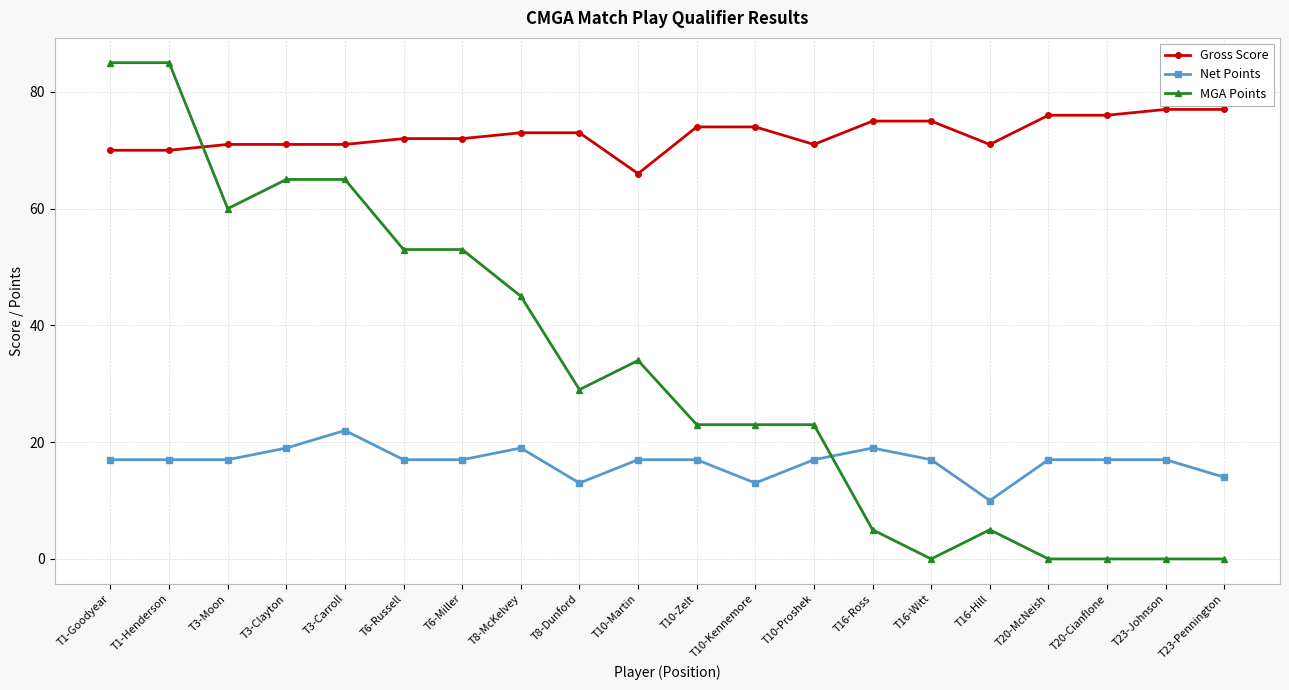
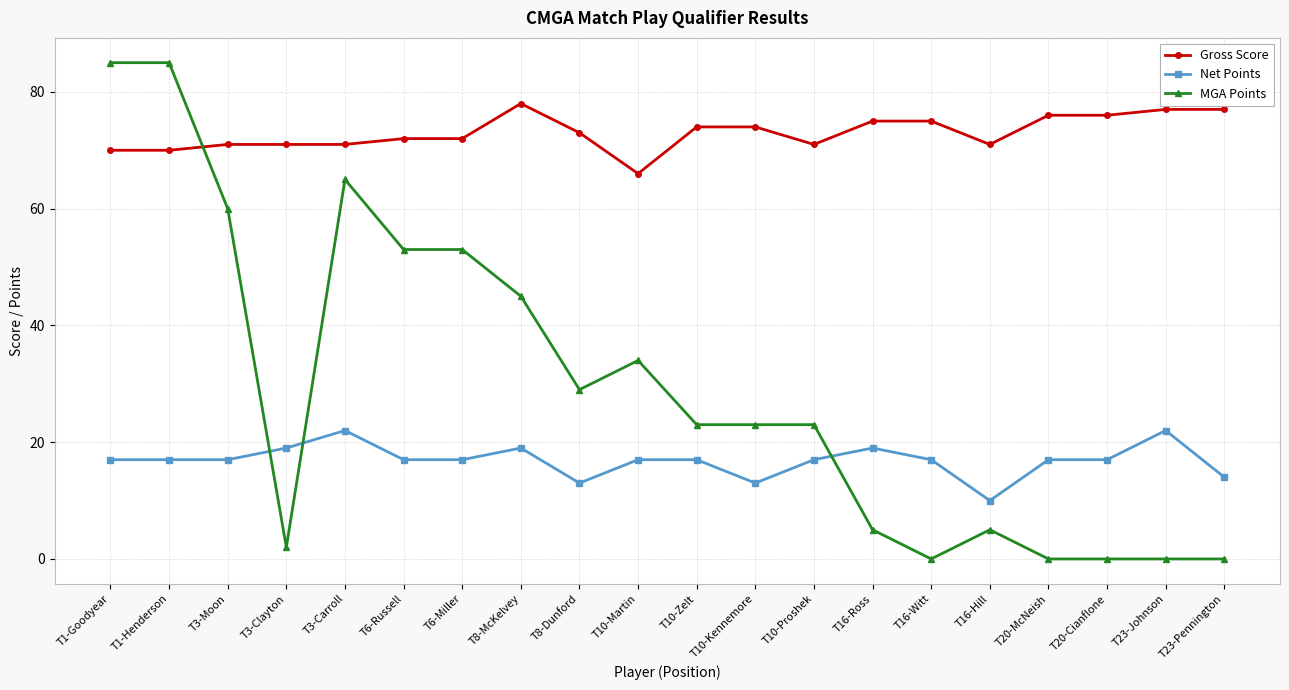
  {
    "Gross Score": {
      "T1-Goodyear": 70,
      "T1-Henderson": 70,
      "T3-Moon": 71,
      "T3-Clayton": 71,
      "T3-Carroll": 71,
      "T6-Russell": 72,
      "T6-Miller": 72,
-     "T8-McKelvey": 73,
+     "T8-McKelvey": 78,
      "T8-Dunford": 73,
      "T10-Martin": 66,
      "T10-Zelt": 74,
      "T10-Kennemore": 74,
      "T10-Proshek": 71,
      "T16-Ross": 75,
      "T16-Witt": 75,
      "T16-Hill": 71,
      "T20-McNeish": 76,
      "T20-Cianflone": 76,
      "T23-Johnson": 77,
      "T23-Pennington": 77
    },
    "Net Points": {
      "T1-Goodyear": 17,
      "T1-Henderson": 17,
      "T3-Moon": 17,
      "T3-Clayton": 19,
      "T3-Carroll": 22,
      "T6-Russell": 17,
      "T6-Miller": 17,
      "T8-McKelvey": 19,
      "T8-Dunford": 13,
      "T10-Martin": 17,
      "T10-Zelt": 17,
      "T10-Kennemore": 13,
      "T10-Proshek": 17,
      "T16-Ross": 19,
      "T16-Witt": 17,
      "T16-Hill": 10,
      "T20-McNeish": 17,
      "T20-Cianflone": 17,
-     "T23-Johnson": 17,
+     "T23-Johnson": 22,
      "T23-Pennington": 14
    },
    "MGA Points": {
      "T1-Goodyear": 85,
      "T1-Henderson": 85,
      "T3-Moon": 60,
-     "T3-Clayton": 65,
+     "T3-Clayton": 2,
      "T3-Carroll": 65,
      "T6-Russell": 53,
      "T6-Miller": 53,
      "T8-McKelvey": 45,
      "T8-Dunford": 29,
      "T10-Martin": 34,
      "T10-Zelt": 23,
      "T10-Kennemore": 23,
      "T10-Proshek": 23,
      "T16-Ross": 5,
      "T16-Witt": 0,
      "T16-Hill": 5,
      "T20-McNeish": 0,
      "T20-Cianflone": 0,
      "T23-Johnson": 0,
      "T23-Pennington": 0
    }
  }
